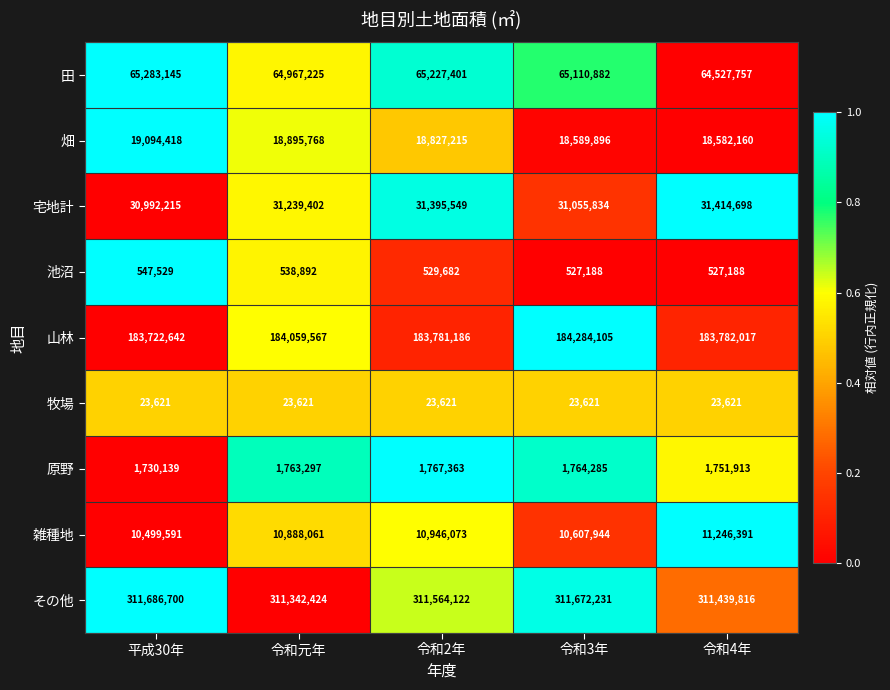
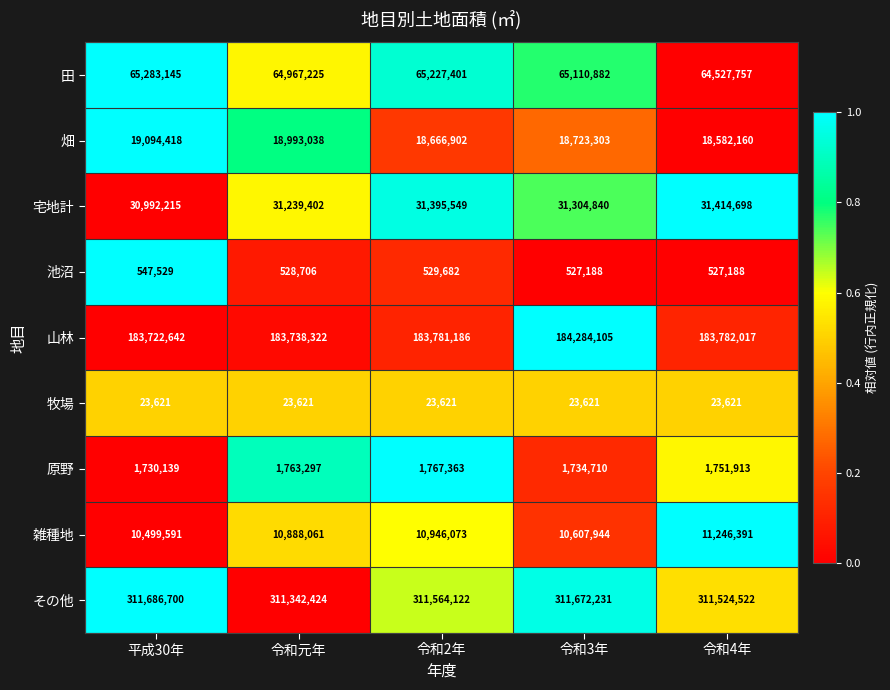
  {
    "田": {
      "平成30年": "65,283,145",
      "令和元年": "64,967,225",
      "令和2年": "65,227,401",
      "令和3年": "65,110,882",
      "令和4年": "64,527,757"
    },
    "畑": {
      "平成30年": "19,094,418",
-     "令和元年": "18,895,768",
-     "令和2年": "18,827,215",
-     "令和3年": "18,589,896",
+     "令和元年": "18,993,038",
+     "令和2年": "18,666,902",
+     "令和3年": "18,723,303",
      "令和4年": "18,582,160"
    },
    "宅地計": {
      "平成30年": "30,992,215",
      "令和元年": "31,239,402",
      "令和2年": "31,395,549",
-     "令和3年": "31,055,834",
+     "令和3年": "31,304,840",
      "令和4年": "31,414,698"
    },
    "池沼": {
      "平成30年": "547,529",
-     "令和元年": "538,892",
+     "令和元年": "528,706",
      "令和2年": "529,682",
      "令和3年": "527,188",
      "令和4年": "527,188"
    },
    "山林": {
      "平成30年": "183,722,642",
-     "令和元年": "184,059,567",
+     "令和元年": "183,738,322",
      "令和2年": "183,781,186",
      "令和3年": "184,284,105",
      "令和4年": "183,782,017"
    },
    "牧場": {
      "平成30年": "23,621",
      "令和元年": "23,621",
      "令和2年": "23,621",
      "令和3年": "23,621",
      "令和4年": "23,621"
    },
    "原野": {
      "平成30年": "1,730,139",
      "令和元年": "1,763,297",
      "令和2年": "1,767,363",
-     "令和3年": "1,764,285",
+     "令和3年": "1,734,710",
      "令和4年": "1,751,913"
    },
    "雑種地": {
      "平成30年": "10,499,591",
      "令和元年": "10,888,061",
      "令和2年": "10,946,073",
      "令和3年": "10,607,944",
      "令和4年": "11,246,391"
    },
    "その他": {
      "平成30年": "311,686,700",
      "令和元年": "311,342,424",
      "令和2年": "311,564,122",
      "令和3年": "311,672,231",
-     "令和4年": "311,439,816"
+     "令和4年": "311,524,522"
    }
  }
